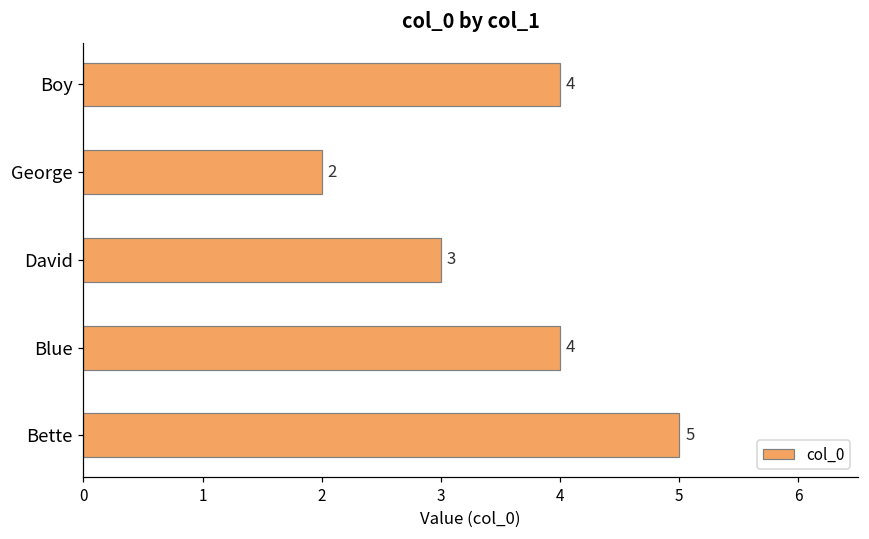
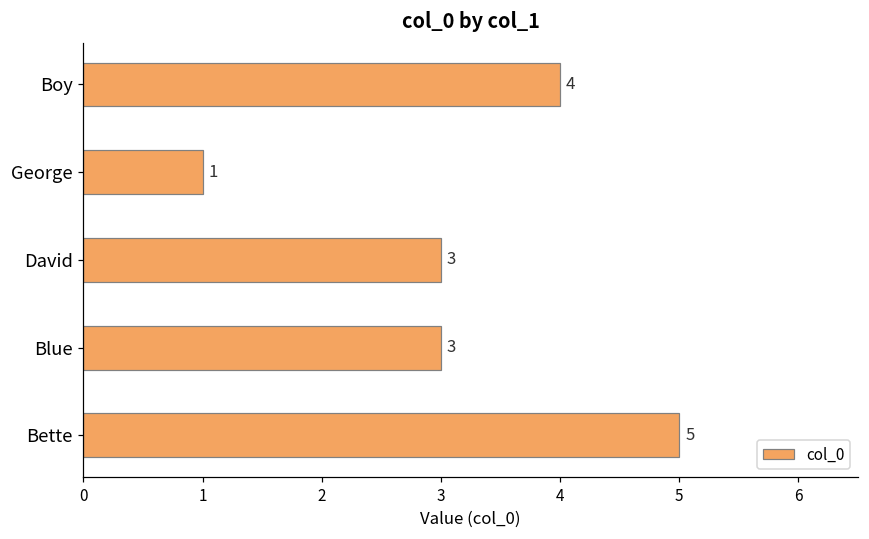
  {
    "Boy": 4,
-   "George": 2,
+   "George": 1,
    "David": 3,
-   "Blue": 4,
+   "Blue": 3,
    "Bette": 5
  }
